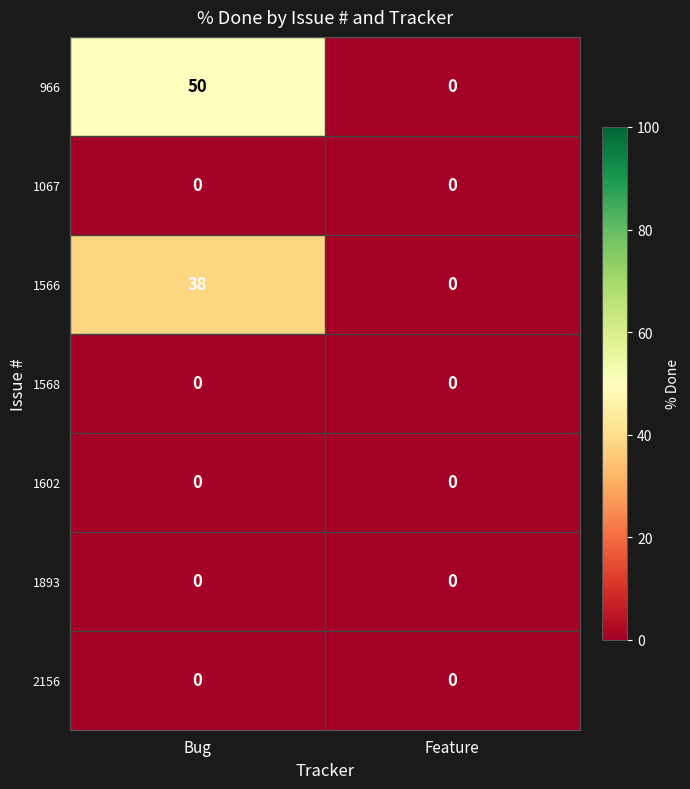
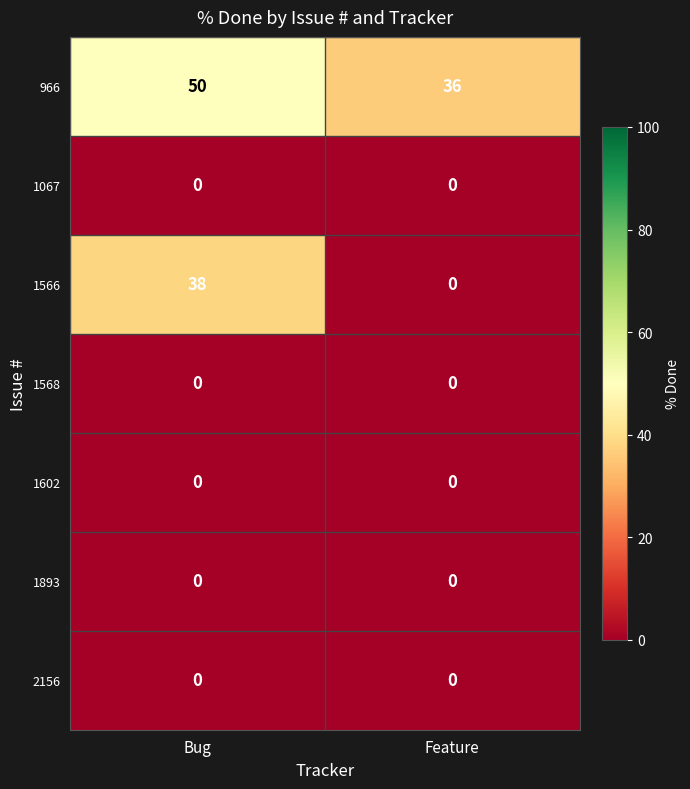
  {
    "966": {
      "Bug": 50,
-     "Feature": 0
+     "Feature": 36
    },
    "1067": {
      "Bug": 0,
      "Feature": 0
    },
    "1566": {
      "Bug": 38,
      "Feature": 0
    },
    "1568": {
      "Bug": 0,
      "Feature": 0
    },
    "1602": {
      "Bug": 0,
      "Feature": 0
    },
    "1893": {
      "Bug": 0,
      "Feature": 0
    },
    "2156": {
      "Bug": 0,
      "Feature": 0
    }
  }
